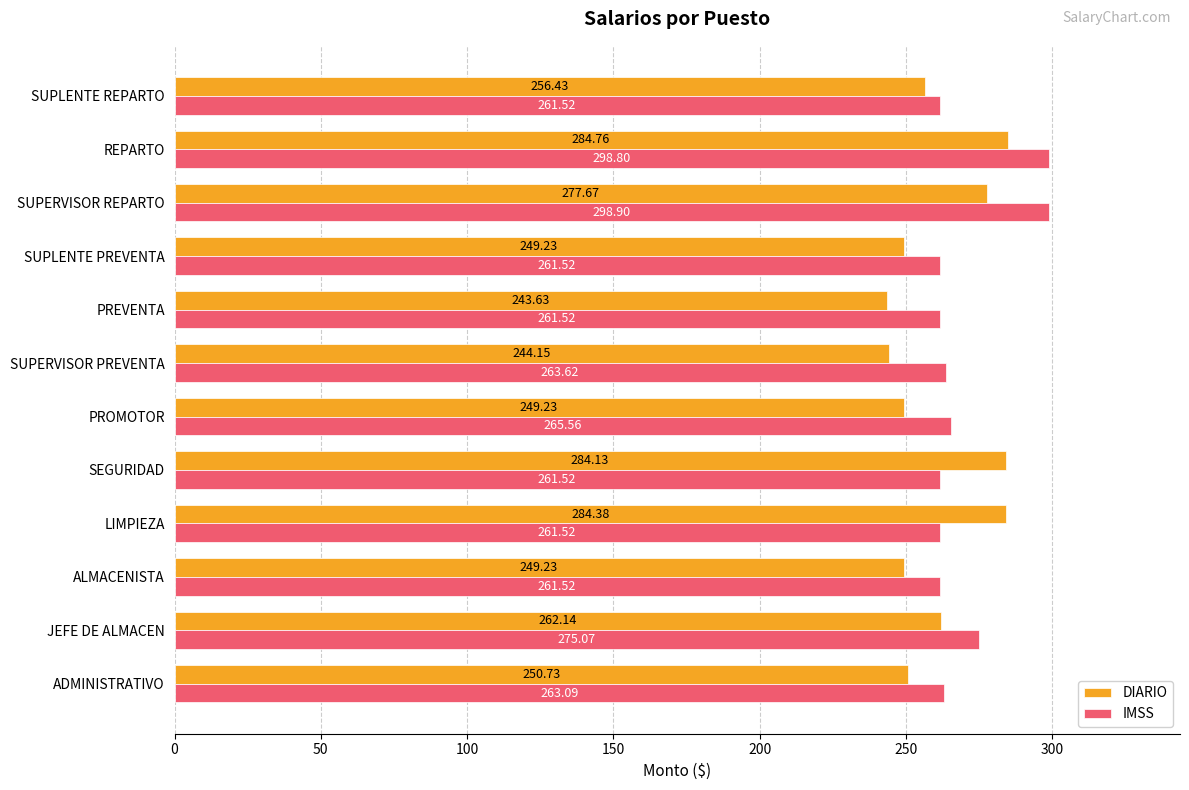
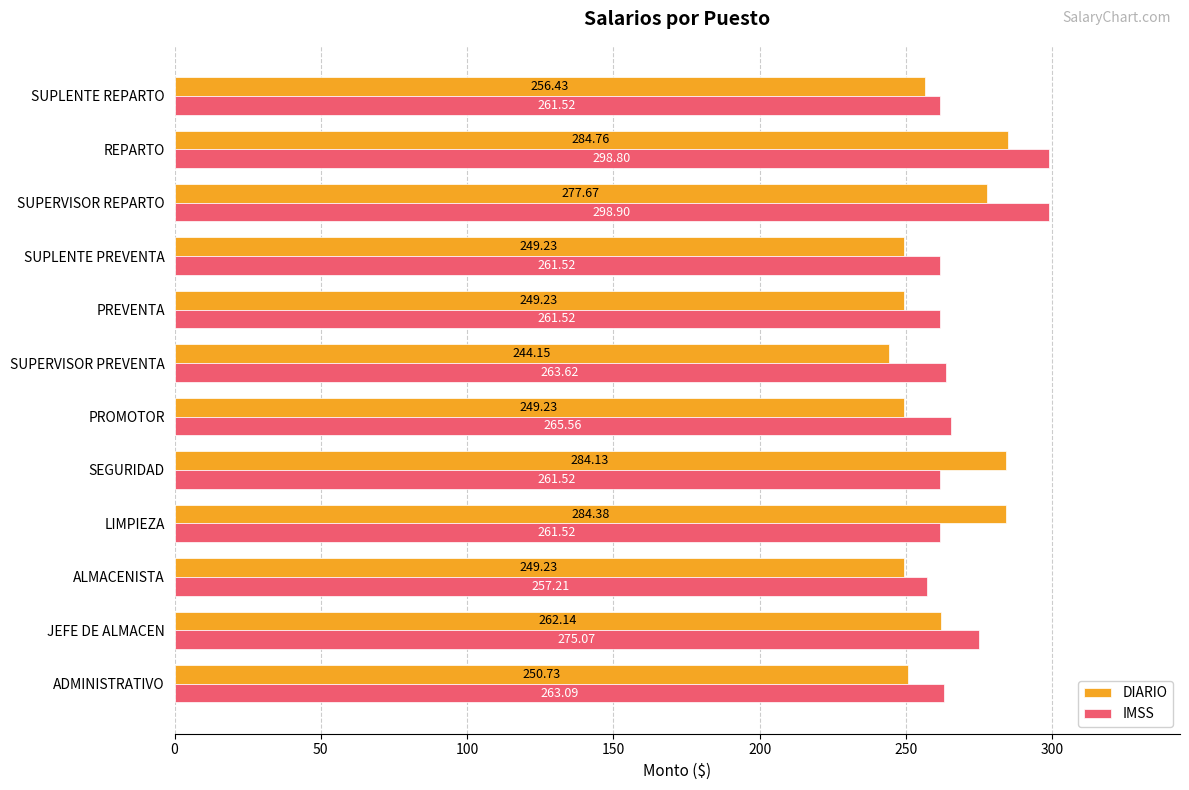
  {
    "DIARIO": {
      "SUPLENTE REPARTO": 256.43,
      "REPARTO": 284.76,
      "SUPERVISOR REPARTO": 277.67,
      "SUPLENTE PREVENTA": 249.23,
-     "PREVENTA": 243.63,
+     "PREVENTA": 249.23,
      "SUPERVISOR PREVENTA": 244.15,
      "PROMOTOR": 249.23,
      "SEGURIDAD": 284.13,
      "LIMPIEZA": 284.38,
      "ALMACENISTA": 249.23,
      "JEFE DE ALMACEN": 262.14,
      "ADMINISTRATIVO": 250.73
    },
    "IMSS": {
      "SUPLENTE REPARTO": 261.52,
      "REPARTO": 298.80,
      "SUPERVISOR REPARTO": 298.90,
      "SUPLENTE PREVENTA": 261.52,
      "PREVENTA": 261.52,
      "SUPERVISOR PREVENTA": 263.62,
      "PROMOTOR": 265.56,
      "SEGURIDAD": 261.52,
      "LIMPIEZA": 261.52,
-     "ALMACENISTA": 261.52,
+     "ALMACENISTA": 257.21,
      "JEFE DE ALMACEN": 275.07,
      "ADMINISTRATIVO": 263.09
    }
  }
